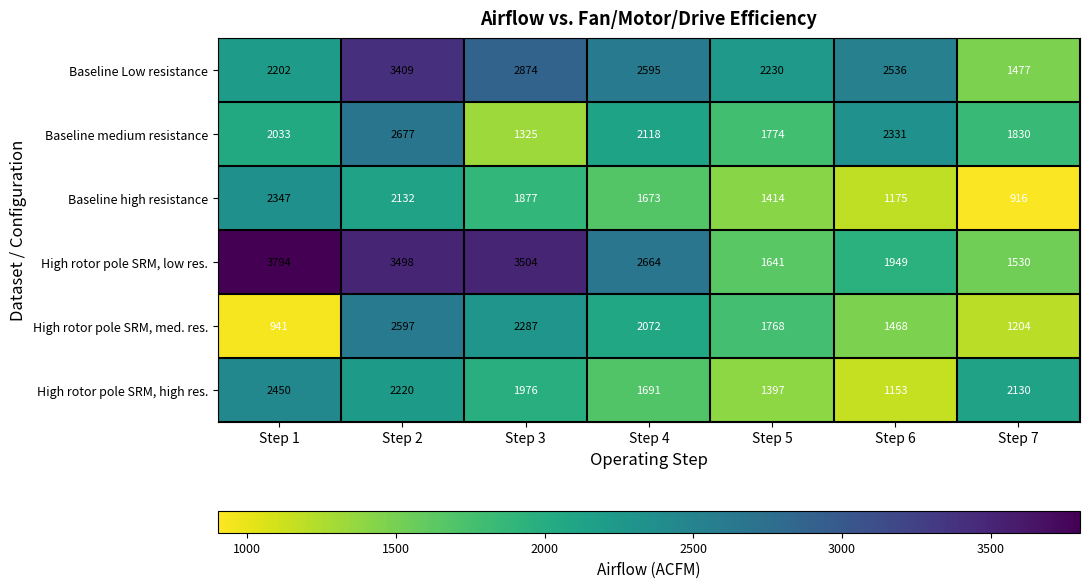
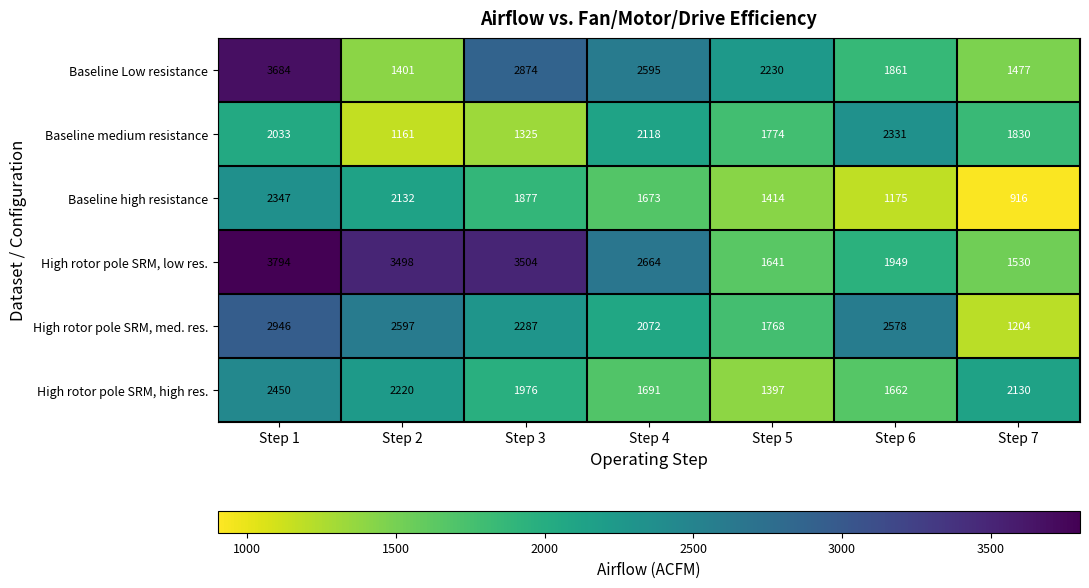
  {
    "Baseline Low resistance": {
-     "Step 1": 2202,
-     "Step 2": 3409,
+     "Step 1": 3684,
+     "Step 2": 1401,
      "Step 3": 2874,
      "Step 4": 2595,
      "Step 5": 2230,
-     "Step 6": 2536,
+     "Step 6": 1861,
      "Step 7": 1477
    },
    "Baseline medium resistance": {
      "Step 1": 2033,
-     "Step 2": 2677,
+     "Step 2": 1161,
      "Step 3": 1325,
      "Step 4": 2118,
      "Step 5": 1774,
      "Step 6": 2331,
      "Step 7": 1830
    },
    "Baseline high resistance": {
      "Step 1": 2347,
      "Step 2": 2132,
      "Step 3": 1877,
      "Step 4": 1673,
      "Step 5": 1414,
      "Step 6": 1175,
      "Step 7": 916
    },
    "High rotor pole SRM, low res.": {
      "Step 1": 3794,
      "Step 2": 3498,
      "Step 3": 3504,
      "Step 4": 2664,
      "Step 5": 1641,
      "Step 6": 1949,
      "Step 7": 1530
    },
    "High rotor pole SRM, med. res.": {
-     "Step 1": 941,
+     "Step 1": 2946,
      "Step 2": 2597,
      "Step 3": 2287,
      "Step 4": 2072,
      "Step 5": 1768,
-     "Step 6": 1468,
+     "Step 6": 2578,
      "Step 7": 1204
    },
    "High rotor pole SRM, high res.": {
      "Step 1": 2450,
      "Step 2": 2220,
      "Step 3": 1976,
      "Step 4": 1691,
      "Step 5": 1397,
-     "Step 6": 1153,
+     "Step 6": 1662,
      "Step 7": 2130
    }
  }
